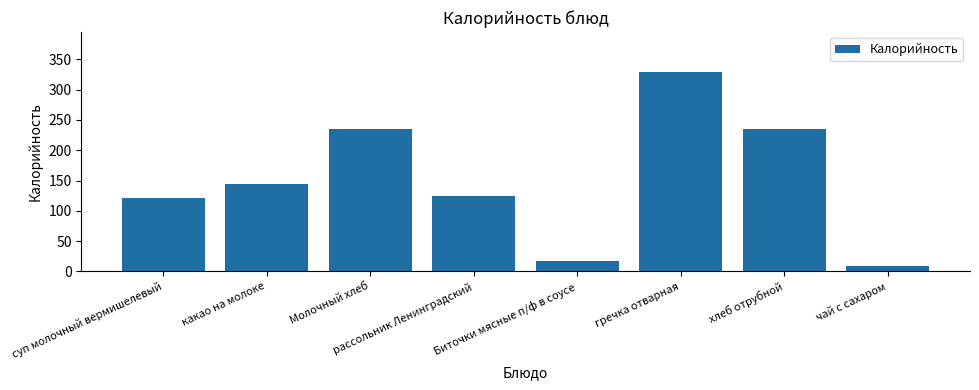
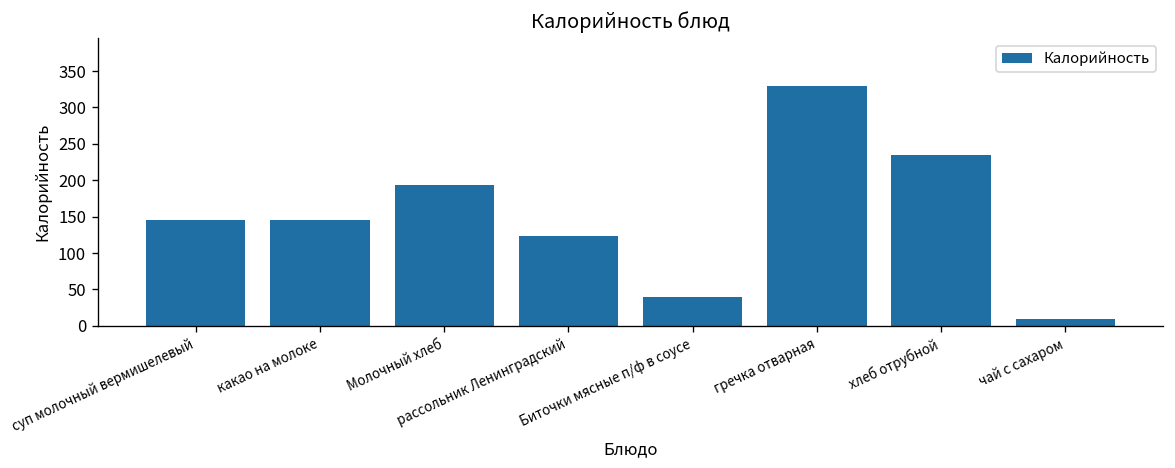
  {
-   "суп молочный вермишелевый": 120,
+   "суп молочный вермишелевый": 150,
    "какао на молоке": 150,
-   "Молочный хлеб": 240,
+   "Молочный хлеб": 190,
    "рассольник Ленинградский": 120,
-   "Биточки мясные п/ф в соусе": 20,
+   "Биточки мясные п/ф в соусе": 40,
    "гречка отварная": 330,
    "хлеб отрубной": 240,
    "чай с сахаром": 10
  }
